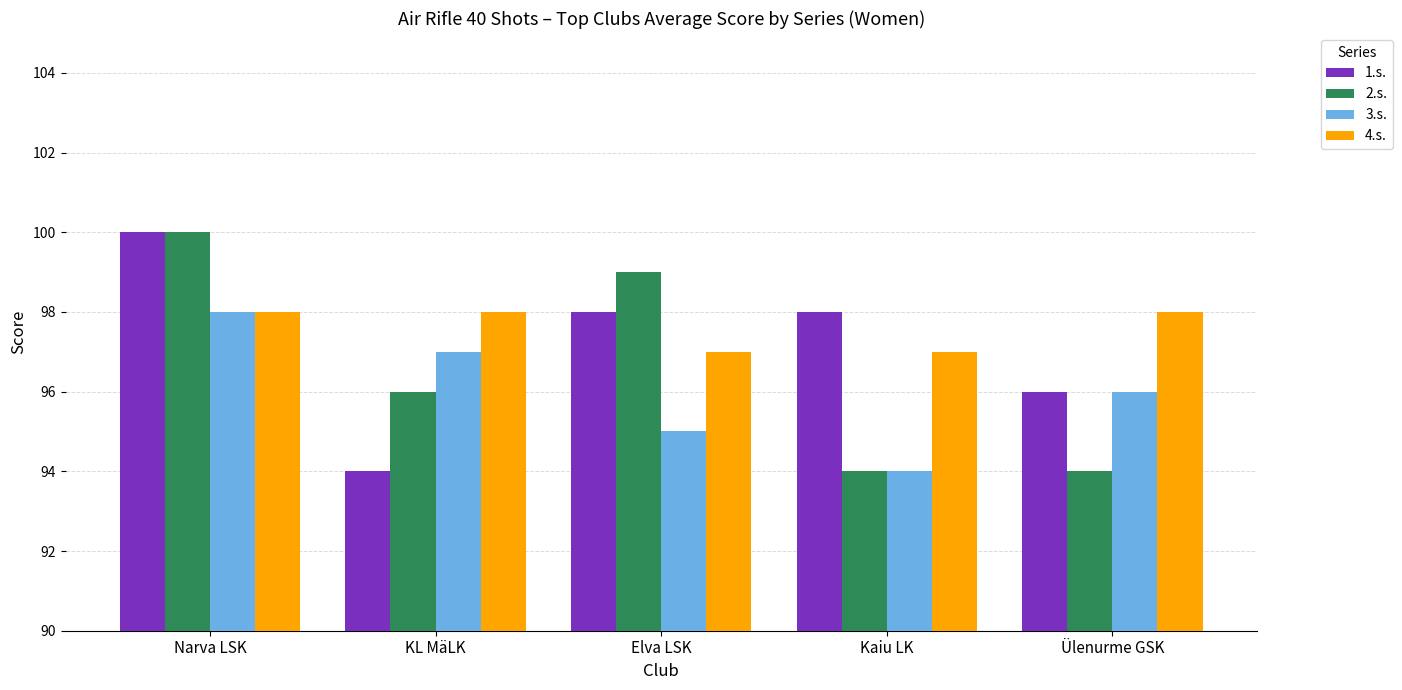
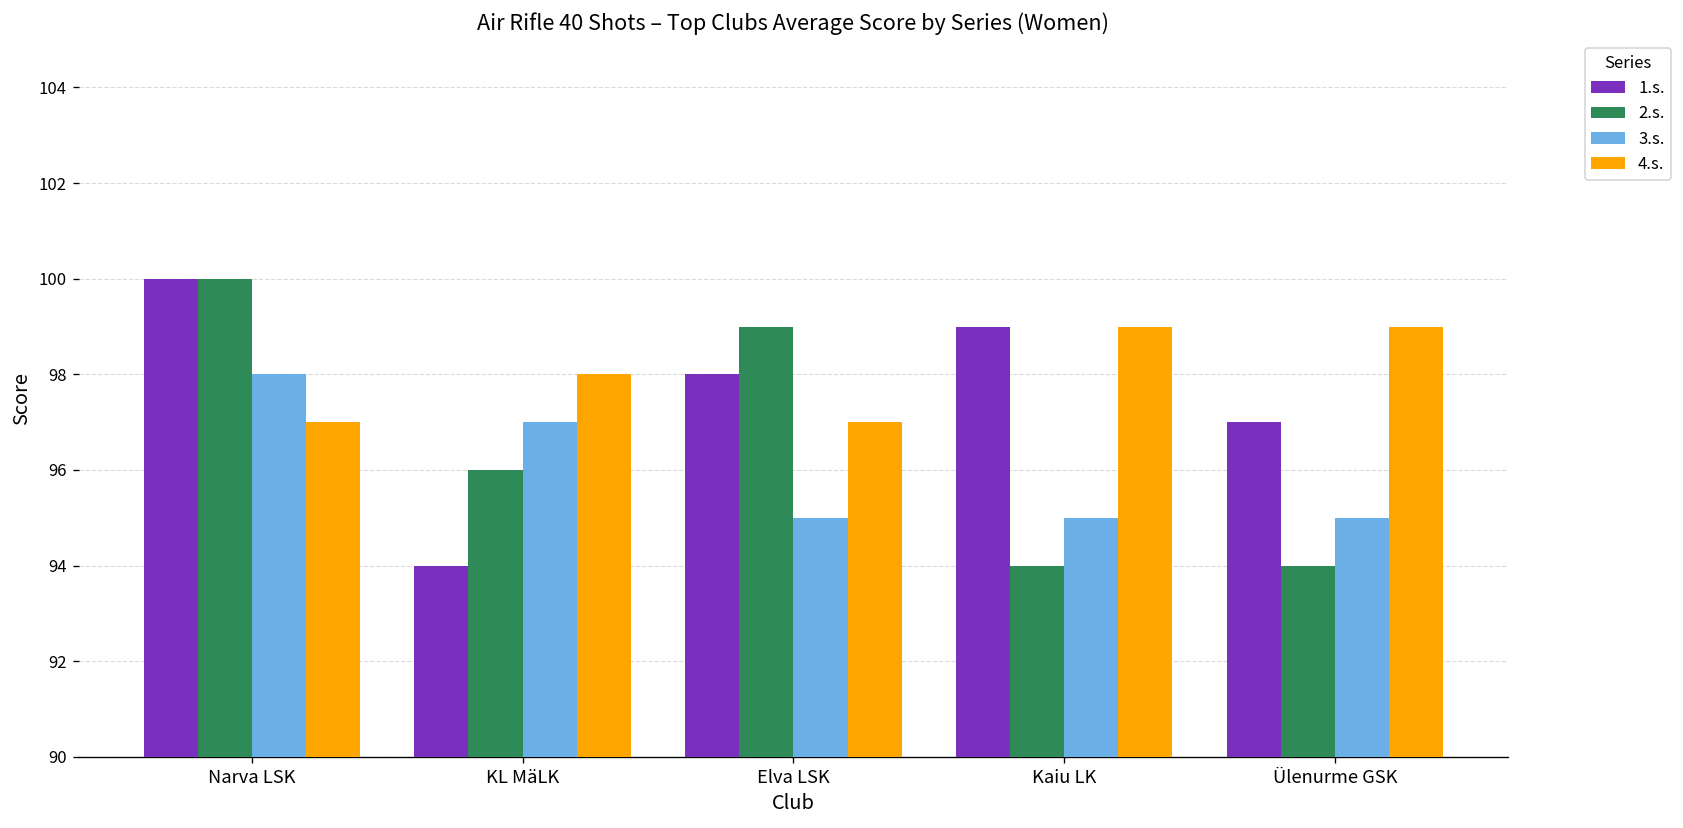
  {
    "1.s.": {
      "Narva LSK": 100,
      "KL MäLK": 94,
      "Elva LSK": 98,
-     "Kaiu LK": 98,
-     "Ülenurme GSK": 96
+     "Kaiu LK": 99,
+     "Ülenurme GSK": 97
    },
    "2.s.": {
      "Narva LSK": 100,
      "KL MäLK": 96,
      "Elva LSK": 99,
      "Kaiu LK": 94,
      "Ülenurme GSK": 94
    },
    "3.s.": {
      "Narva LSK": 98,
      "KL MäLK": 97,
      "Elva LSK": 95,
-     "Kaiu LK": 94,
-     "Ülenurme GSK": 96
+     "Kaiu LK": 95,
+     "Ülenurme GSK": 95
    },
    "4.s.": {
-     "Narva LSK": 98,
+     "Narva LSK": 97,
      "KL MäLK": 98,
      "Elva LSK": 97,
-     "Kaiu LK": 97,
-     "Ülenurme GSK": 98
+     "Kaiu LK": 99,
+     "Ülenurme GSK": 99
    }
  }
